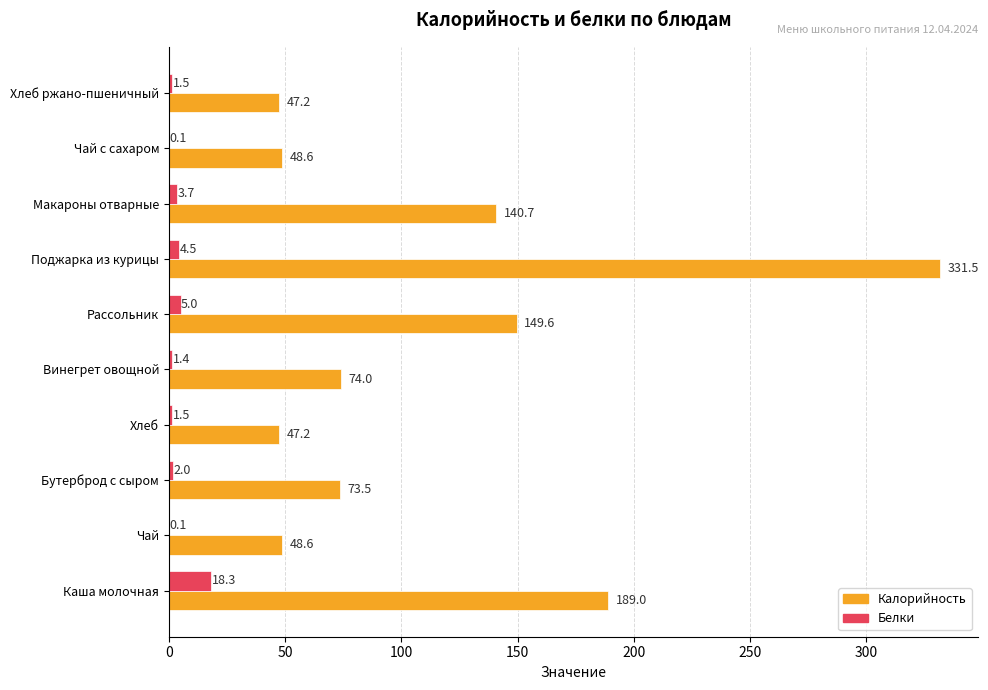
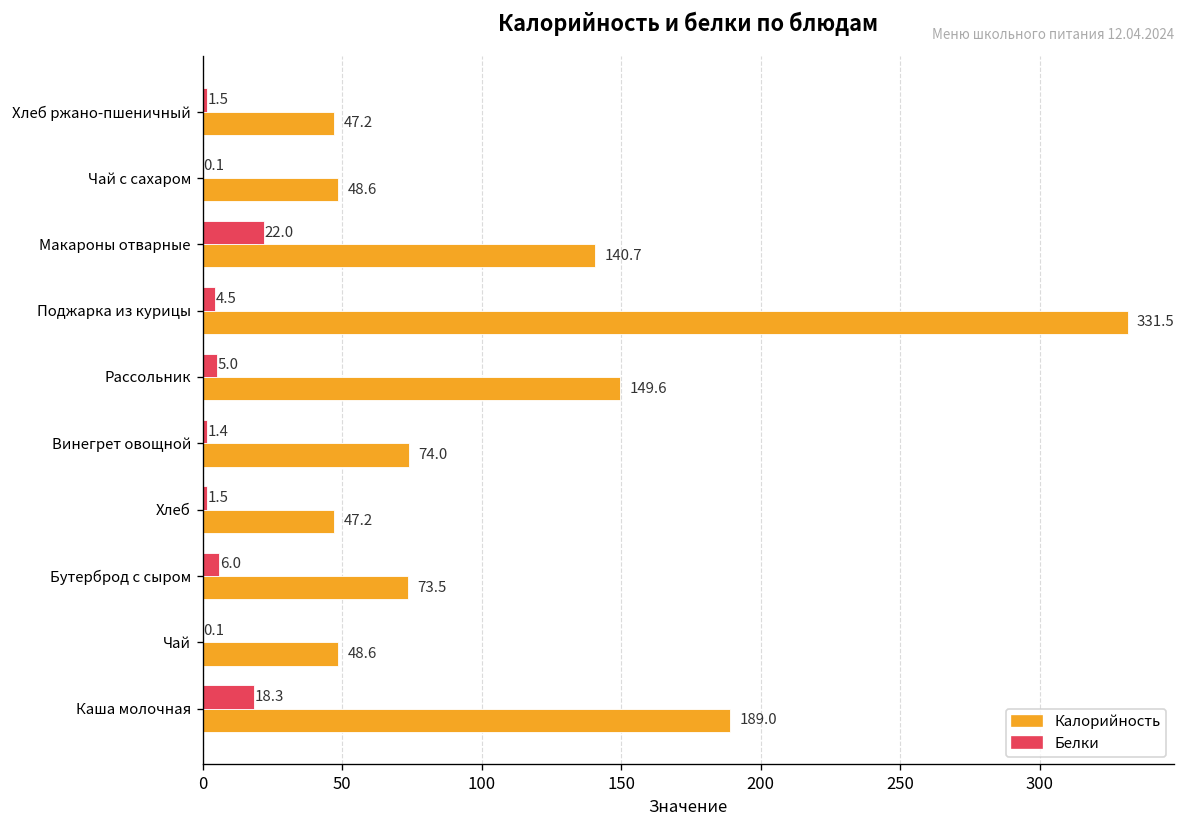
  {
    "Калорийность": {
      "Хлеб ржано-пшеничный": 47.2,
      "Чай с сахаром": 48.6,
      "Макароны отварные": 140.7,
      "Поджарка из курицы": 331.5,
      "Рассольник": 149.6,
      "Винегрет овощной": 74.0,
      "Хлеб": 47.2,
      "Бутерброд с сыром": 73.5,
      "Чай": 48.6,
      "Каша молочная": 189.0
    },
    "Белки": {
      "Хлеб ржано-пшеничный": 1.5,
      "Чай с сахаром": 0.1,
-     "Макароны отварные": 3.7,
+     "Макароны отварные": 22.0,
      "Поджарка из курицы": 4.5,
      "Рассольник": 5.0,
      "Винегрет овощной": 1.4,
      "Хлеб": 1.5,
-     "Бутерброд с сыром": 2.0,
+     "Бутерброд с сыром": 6.0,
      "Чай": 0.1,
      "Каша молочная": 18.3
    }
  }
